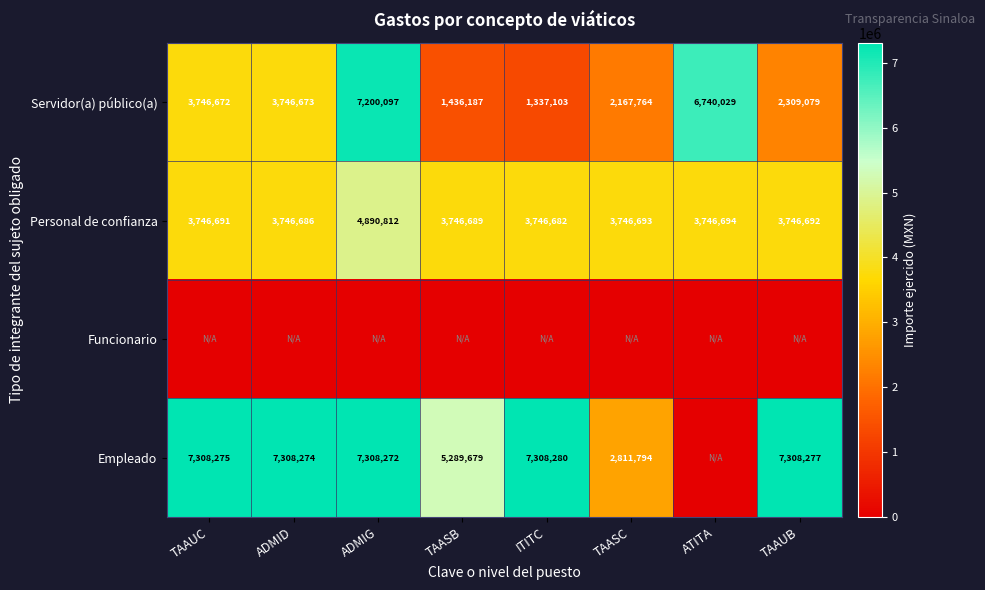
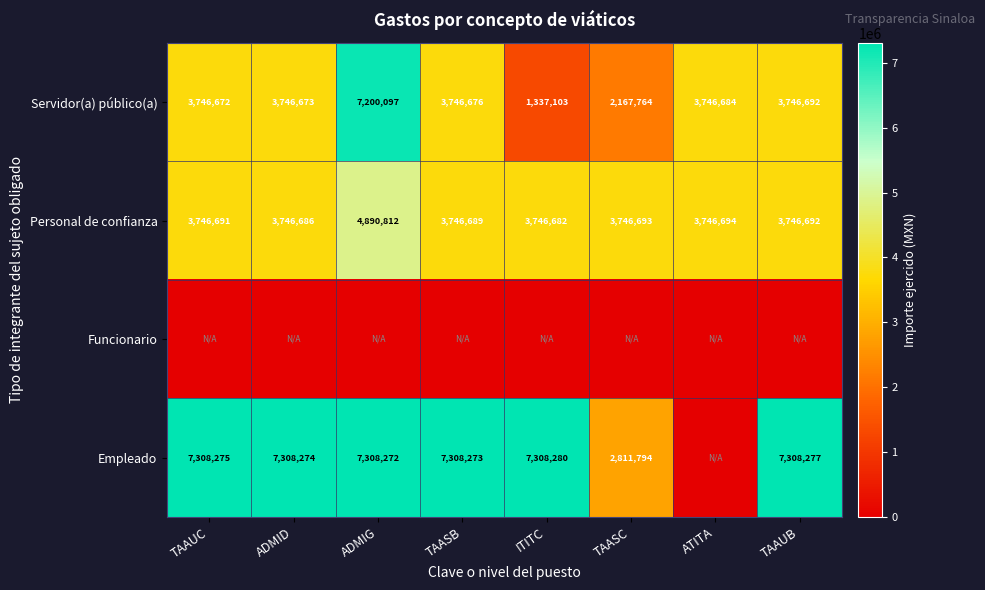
  {
    "Servidor(a) público(a)": {
      "TAAUC": "3,746,672",
      "ADMID": "3,746,673",
      "ADMIG": "7,200,097",
-     "TAASB": "1,436,187",
+     "TAASB": "3,746,676",
      "ITITC": "1,337,103",
      "TAASC": "2,167,764",
-     "ATITA": "6,740,029",
-     "TAAUB": "2,309,079"
+     "ATITA": "3,746,684",
+     "TAAUB": "3,746,692"
    },
    "Personal de confianza": {
      "TAAUC": "3,746,691",
      "ADMID": "3,746,686",
      "ADMIG": "4,890,812",
      "TAASB": "3,746,689",
      "ITITC": "3,746,682",
      "TAASC": "3,746,693",
      "ATITA": "3,746,694",
      "TAAUB": "3,746,692"
    },
    "Empleado": {
      "TAAUC": "7,308,275",
      "ADMID": "7,308,274",
      "ADMIG": "7,308,272",
-     "TAASB": "5,289,679",
+     "TAASB": "7,308,273",
      "ITITC": "7,308,280",
      "TAASC": "2,811,794",
      "TAAUB": "7,308,277"
    }
  }
